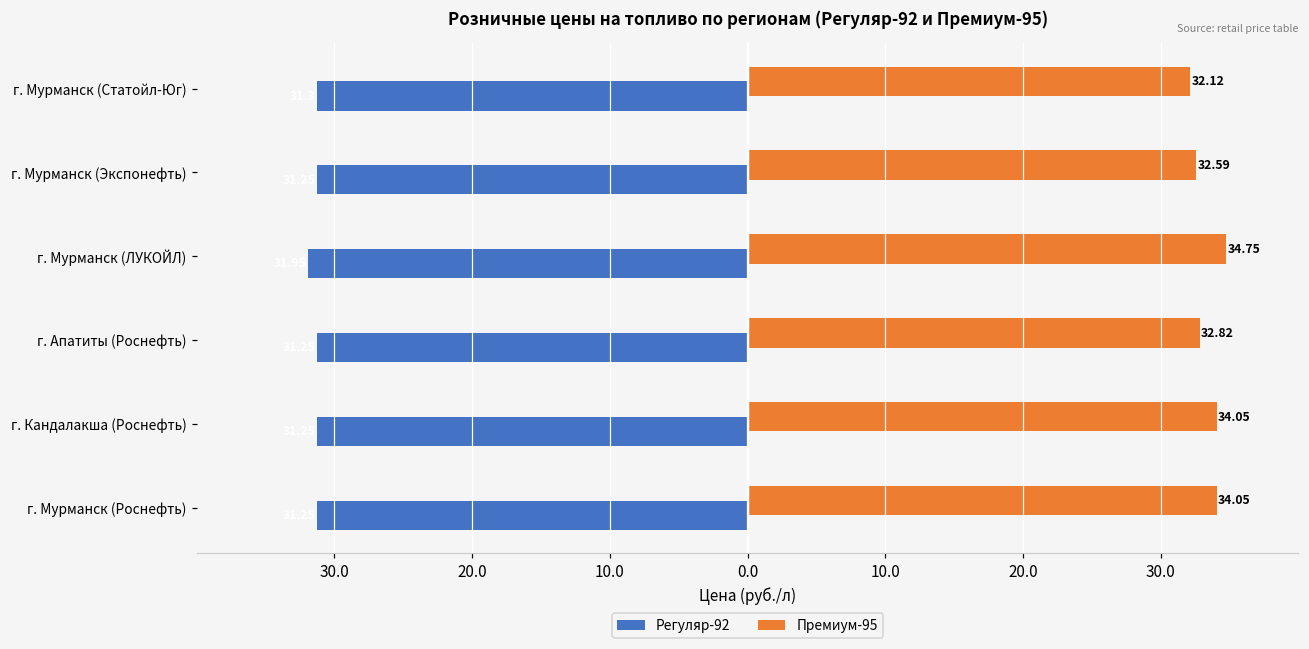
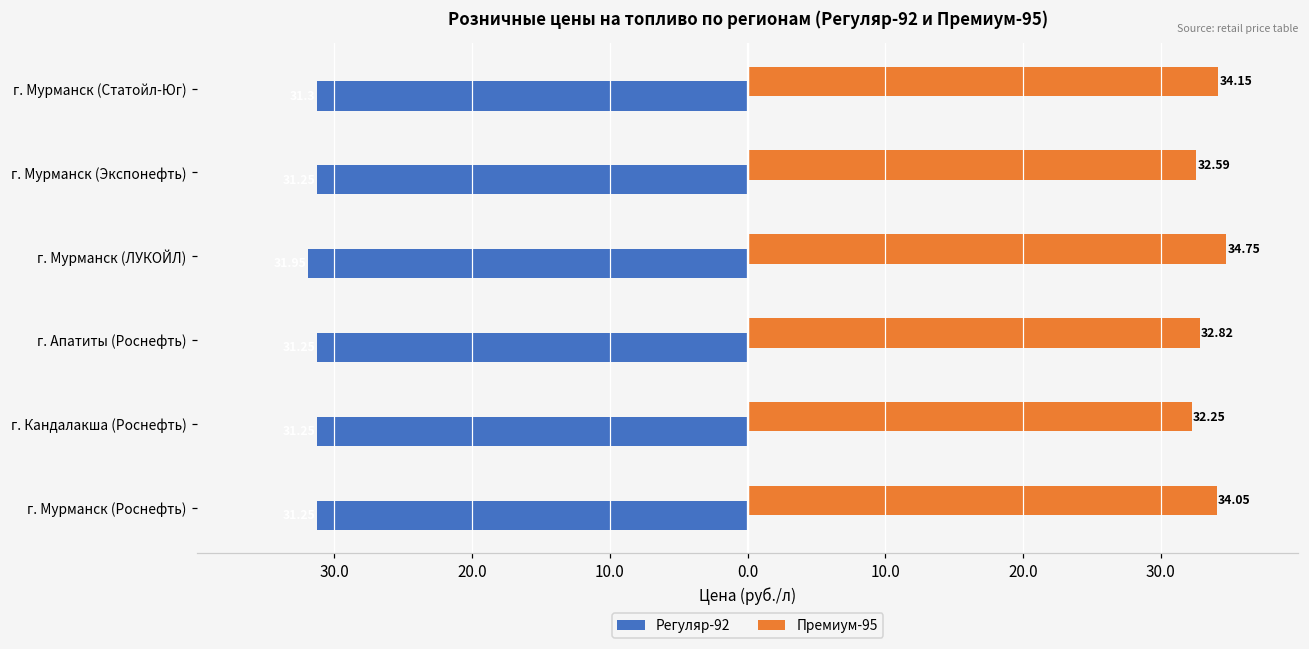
  {
    "Премиум-95": {
-     "г. Мурманск (Статойл-Юг)": 32.12,
+     "г. Мурманск (Статойл-Юг)": 34.15,
      "г. Мурманск (Экспонефть)": 32.59,
      "г. Мурманск (ЛУКОЙЛ)": 34.75,
      "г. Апатиты (Роснефть)": 32.82,
-     "г. Кандалакша (Роснефть)": 34.05,
+     "г. Кандалакша (Роснефть)": 32.25,
      "г. Мурманск (Роснефть)": 34.05
    }
  }
